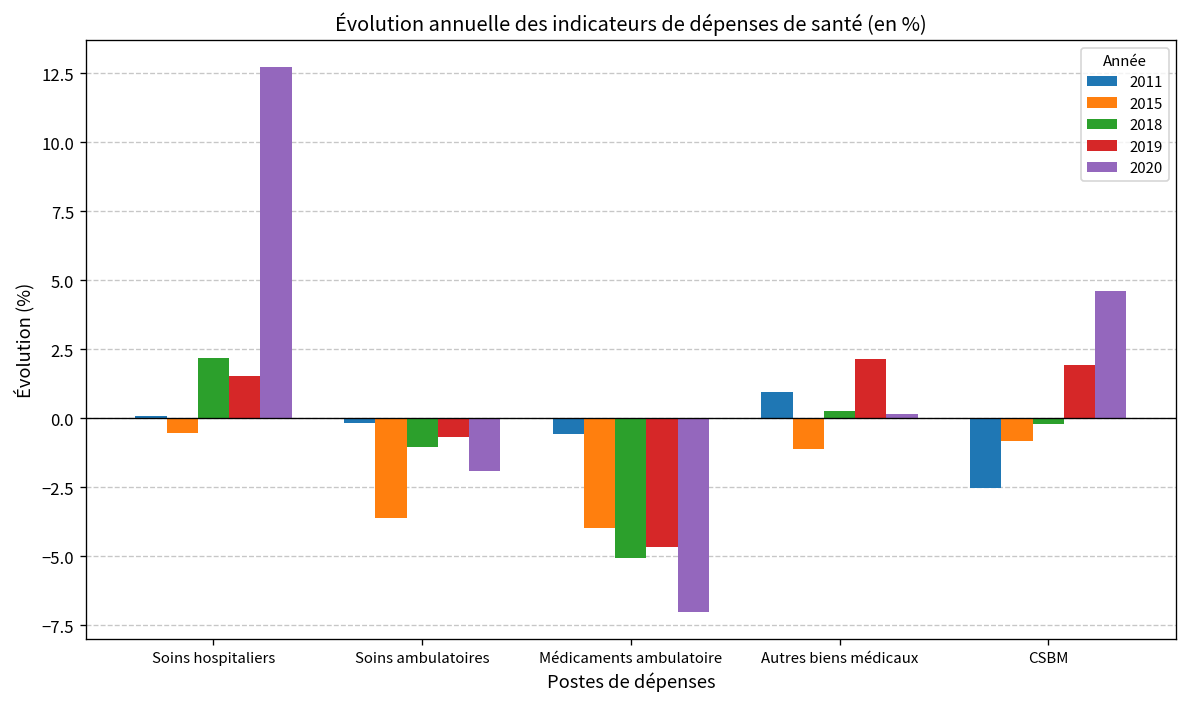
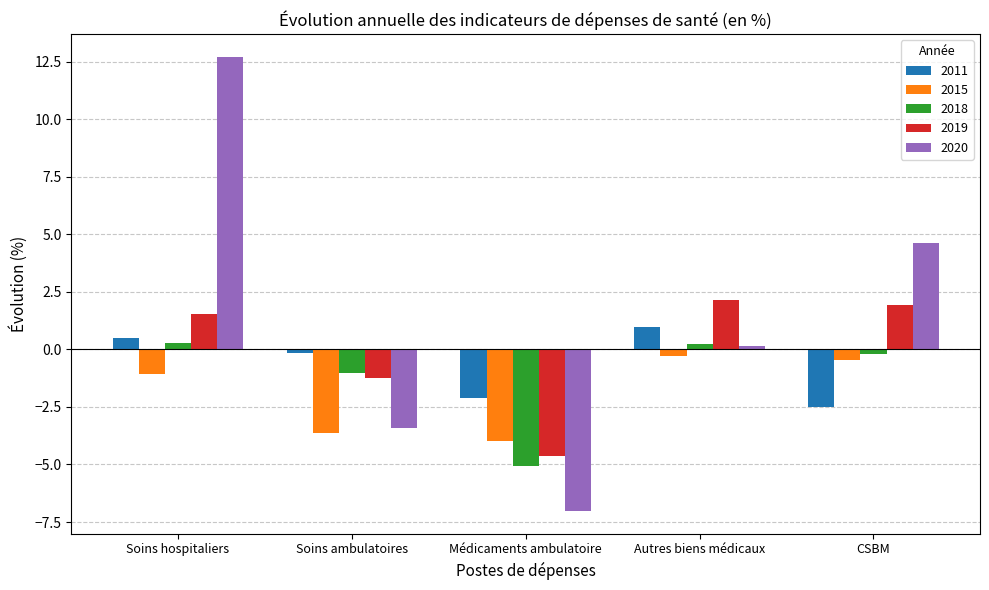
  {
    "2011": {
-     "Soins hospitaliers": 0.1,
+     "Soins hospitaliers": 0.5,
      "Soins ambulatoires": -0.2,
-     "Médicaments ambulatoire": -0.6,
+     "Médicaments ambulatoire": -2.1,
      "Autres biens médicaux": 1.0,
      "CSBM": -2.5
    },
    "2015": {
-     "Soins hospitaliers": -0.5,
+     "Soins hospitaliers": -1.1,
      "Soins ambulatoires": -3.6,
      "Médicaments ambulatoire": -4.0,
-     "Autres biens médicaux": -1.1,
-     "CSBM": -0.8
+     "Autres biens médicaux": -0.3,
+     "CSBM": -0.5
    },
    "2018": {
-     "Soins hospitaliers": 2.2,
+     "Soins hospitaliers": 0.3,
      "Soins ambulatoires": -1.0,
      "Médicaments ambulatoire": -5.1,
      "Autres biens médicaux": 0.3,
      "CSBM": -0.2
    },
    "2019": {
      "Soins hospitaliers": 1.5,
-     "Soins ambulatoires": -0.7,
+     "Soins ambulatoires": -1.2,
      "Médicaments ambulatoire": -4.6,
      "Autres biens médicaux": 2.2,
      "CSBM": 1.9
    },
    "2020": {
      "Soins hospitaliers": 12.7,
-     "Soins ambulatoires": -1.9,
+     "Soins ambulatoires": -3.4,
      "Médicaments ambulatoire": -7.0,
      "Autres biens médicaux": 0.2,
      "CSBM": 4.6
    }
  }
